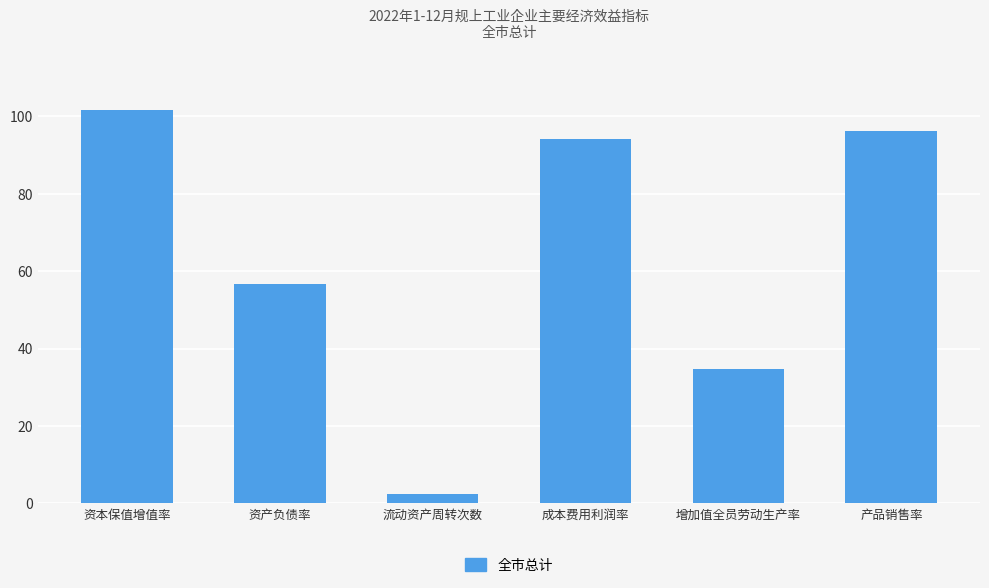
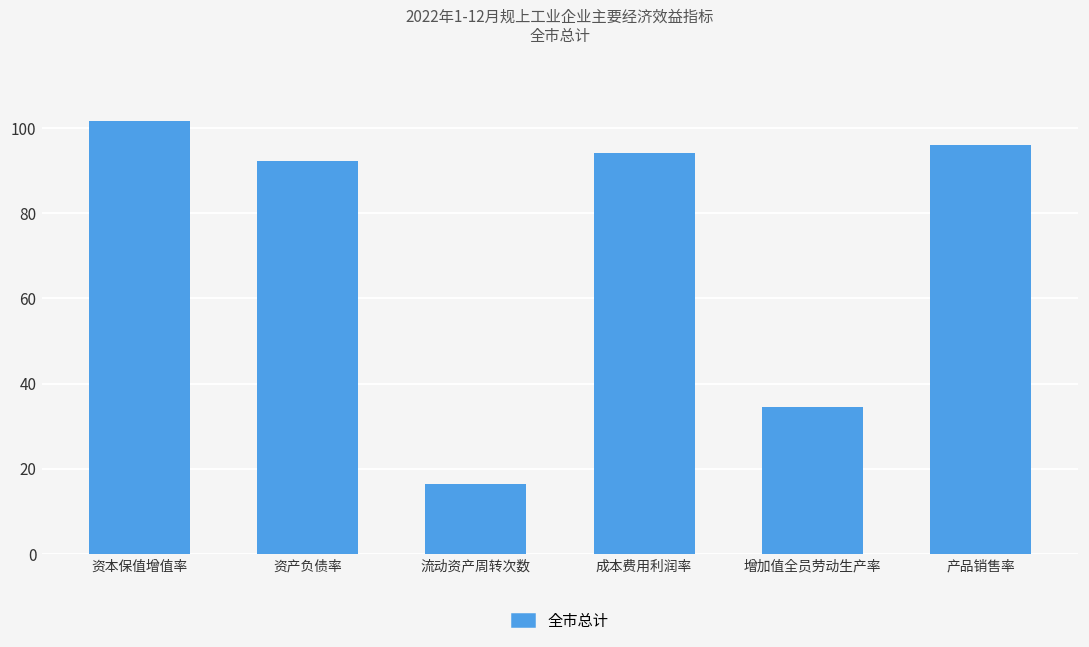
  {
    "资本保值增值率": 102,
-   "资产负债率": 57,
-   "流动资产周转次数": 2,
+   "资产负债率": 92,
+   "流动资产周转次数": 16,
    "成本费用利润率": 94,
    "增加值全员劳动生产率": 35,
    "产品销售率": 96
  }
